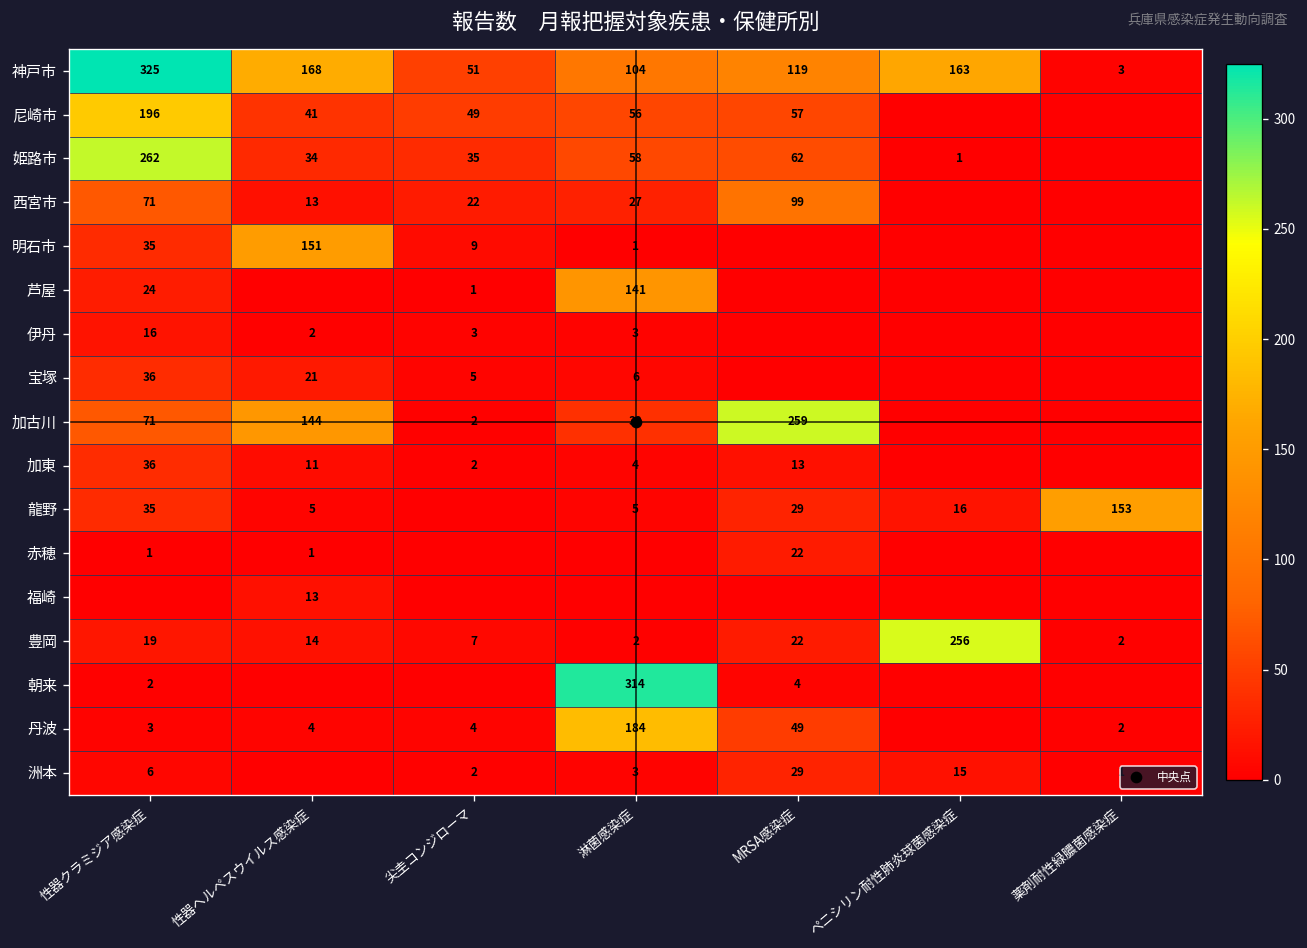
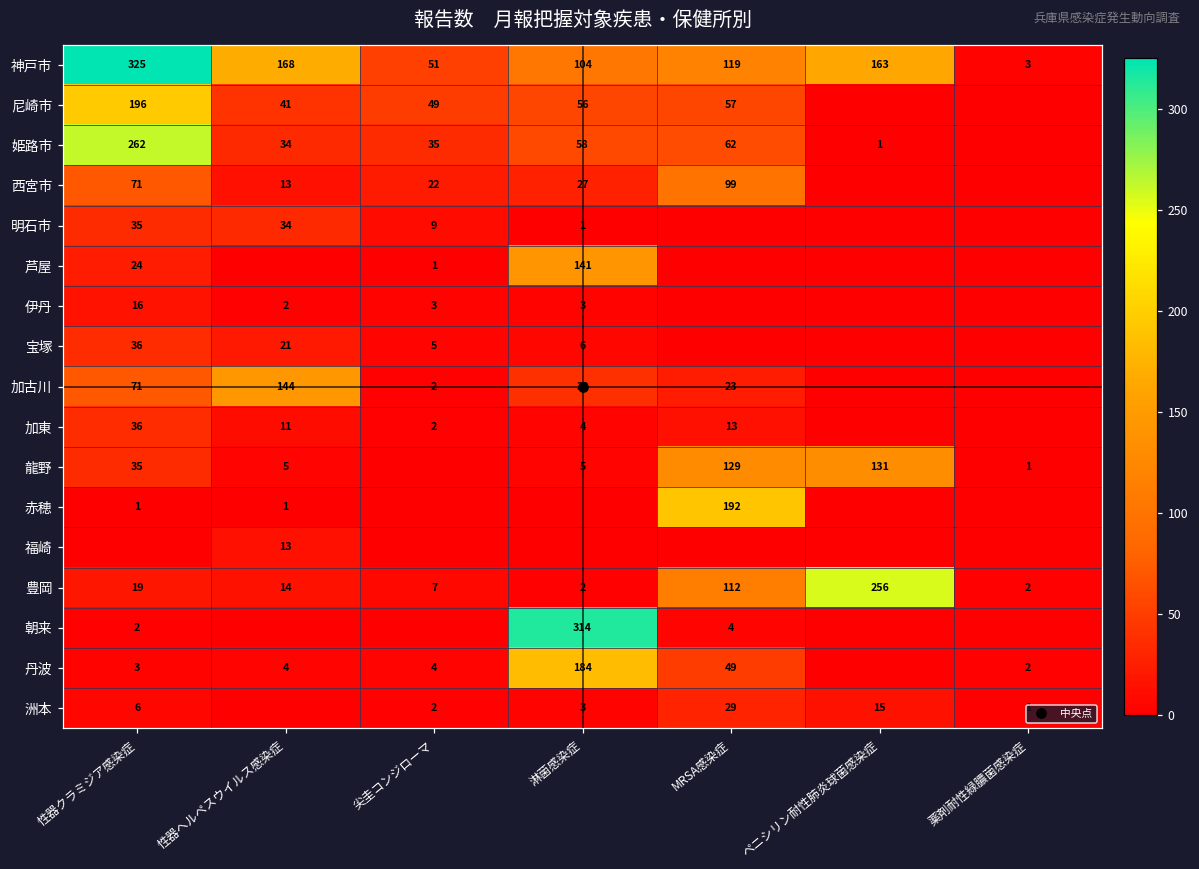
  {
    "神戸市": {
      "性器クラミジア感染症": 325,
      "性器ヘルペスウイルス感染症": 168,
      "尖圭コンジローマ": 51,
      "淋菌感染症": 104,
      "MRSA感染症": 119,
      "ペニシリン耐性肺炎球菌感染症": 163,
      "薬剤耐性緑膿菌感染症": 3
    },
    "尼崎市": {
      "性器クラミジア感染症": 196,
      "性器ヘルペスウイルス感染症": 41,
      "尖圭コンジローマ": 49,
      "淋菌感染症": 56,
      "MRSA感染症": 57
    },
    "姫路市": {
      "性器クラミジア感染症": 262,
      "性器ヘルペスウイルス感染症": 34,
      "尖圭コンジローマ": 35,
      "淋菌感染症": 58,
      "MRSA感染症": 62,
      "ペニシリン耐性肺炎球菌感染症": 1
    },
    "西宮市": {
      "性器クラミジア感染症": 71,
      "性器ヘルペスウイルス感染症": 13,
      "尖圭コンジローマ": 22,
      "淋菌感染症": 27,
      "MRSA感染症": 99
    },
    "明石市": {
      "性器クラミジア感染症": 35,
-     "性器ヘルペスウイルス感染症": 151,
+     "性器ヘルペスウイルス感染症": 34,
      "尖圭コンジローマ": 9,
      "淋菌感染症": 1
    },
    "芦屋": {
      "性器クラミジア感染症": 24,
      "尖圭コンジローマ": 1,
      "淋菌感染症": 141
    },
    "伊丹": {
      "性器クラミジア感染症": 16,
      "性器ヘルペスウイルス感染症": 2,
      "尖圭コンジローマ": 3,
      "淋菌感染症": 3
    },
    "宝塚": {
      "性器クラミジア感染症": 36,
      "性器ヘルペスウイルス感染症": 21,
      "尖圭コンジローマ": 5,
      "淋菌感染症": 6
    },
    "加古川": {
      "性器クラミジア感染症": 71,
      "性器ヘルペスウイルス感染症": 144,
      "尖圭コンジローマ": 2,
-     "MRSA感染症": 259
+     "MRSA感染症": 23
    },
    "加東": {
      "性器クラミジア感染症": 36,
      "性器ヘルペスウイルス感染症": 11,
      "尖圭コンジローマ": 2,
      "淋菌感染症": 4,
      "MRSA感染症": 13
    },
    "龍野": {
      "性器クラミジア感染症": 35,
      "性器ヘルペスウイルス感染症": 5,
      "淋菌感染症": 5,
-     "MRSA感染症": 29,
-     "ペニシリン耐性肺炎球菌感染症": 16,
-     "薬剤耐性緑膿菌感染症": 153
+     "MRSA感染症": 129,
+     "ペニシリン耐性肺炎球菌感染症": 131,
+     "薬剤耐性緑膿菌感染症": 1
    },
    "赤穂": {
      "性器クラミジア感染症": 1,
      "性器ヘルペスウイルス感染症": 1,
-     "MRSA感染症": 22
+     "MRSA感染症": 192
    },
    "福崎": {
      "性器ヘルペスウイルス感染症": 13
    },
    "豊岡": {
      "性器クラミジア感染症": 19,
      "性器ヘルペスウイルス感染症": 14,
      "尖圭コンジローマ": 7,
      "淋菌感染症": 2,
-     "MRSA感染症": 22,
+     "MRSA感染症": 112,
      "ペニシリン耐性肺炎球菌感染症": 256,
      "薬剤耐性緑膿菌感染症": 2
    },
    "朝来": {
      "性器クラミジア感染症": 2,
      "淋菌感染症": 314,
      "MRSA感染症": 4
    },
    "丹波": {
      "性器クラミジア感染症": 3,
      "性器ヘルペスウイルス感染症": 4,
      "尖圭コンジローマ": 4,
      "淋菌感染症": 184,
      "MRSA感染症": 49,
      "薬剤耐性緑膿菌感染症": 2
    },
    "洲本": {
      "性器クラミジア感染症": 6,
      "尖圭コンジローマ": 2,
      "淋菌感染症": 3,
      "MRSA感染症": 29,
      "ペニシリン耐性肺炎球菌感染症": 15
    }
  }
